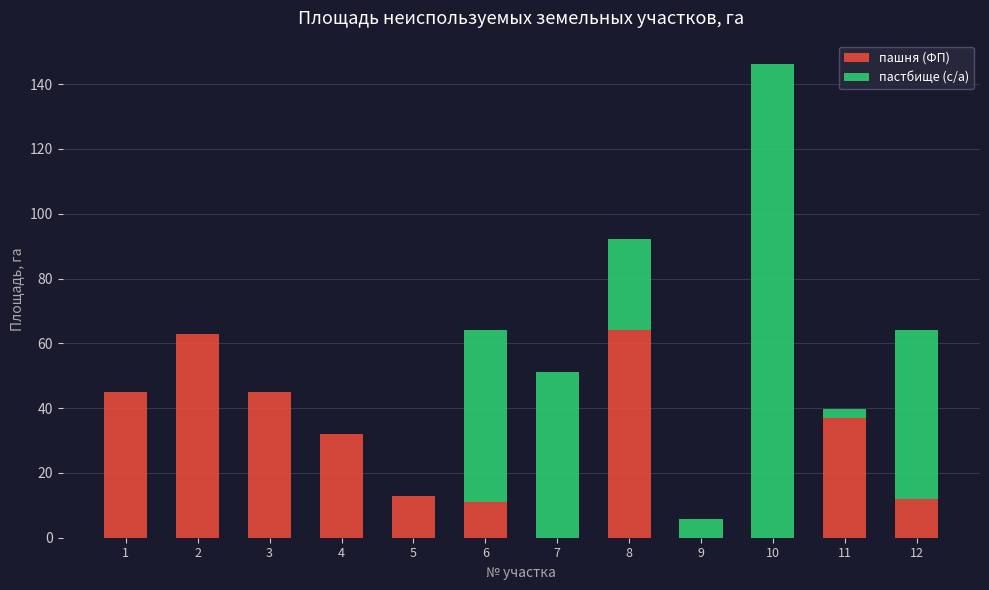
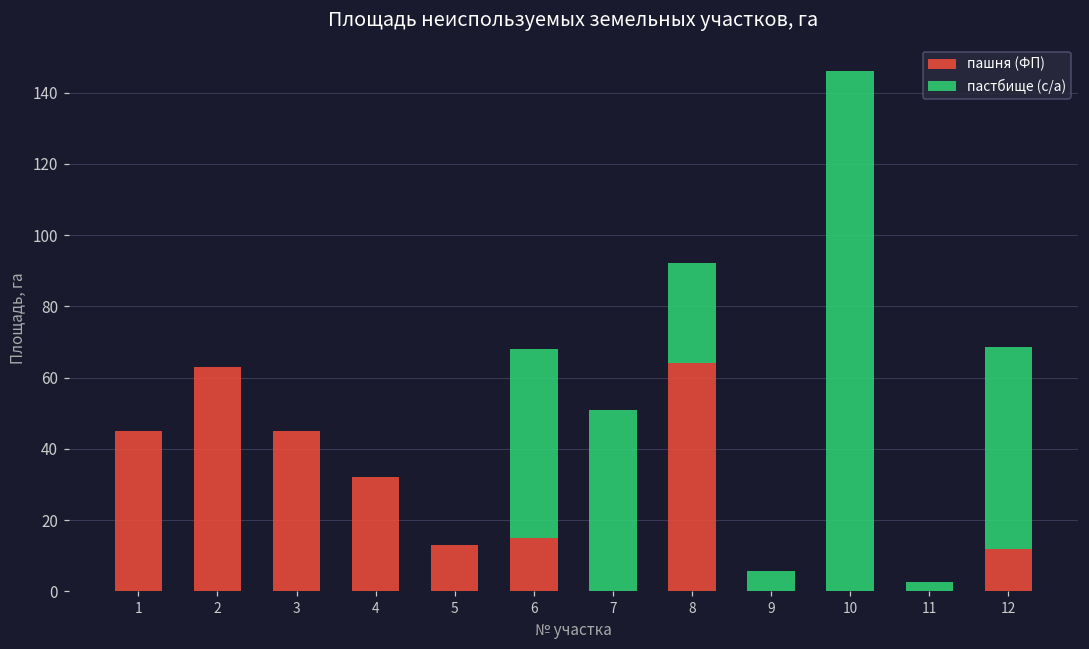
  {
    "пашня (ФП)": {
      "1": 45,
      "2": 63,
      "3": 45,
      "4": 32,
      "5": 13,
-     "6": 11,
+     "6": 15,
      "7": 0,
      "8": 64,
      "9": 0,
      "10": 0,
-     "11": 37,
+     "11": 0,
      "12": 12
    },
    "пастбище (с/а)": {
      "1": 0,
      "2": 0,
      "3": 0,
      "4": 0,
      "5": 0,
      "6": 53,
      "7": 51,
      "8": 28,
      "9": 6,
      "10": 146,
      "11": 3,
-     "12": 52
+     "12": 57
    }
  }
